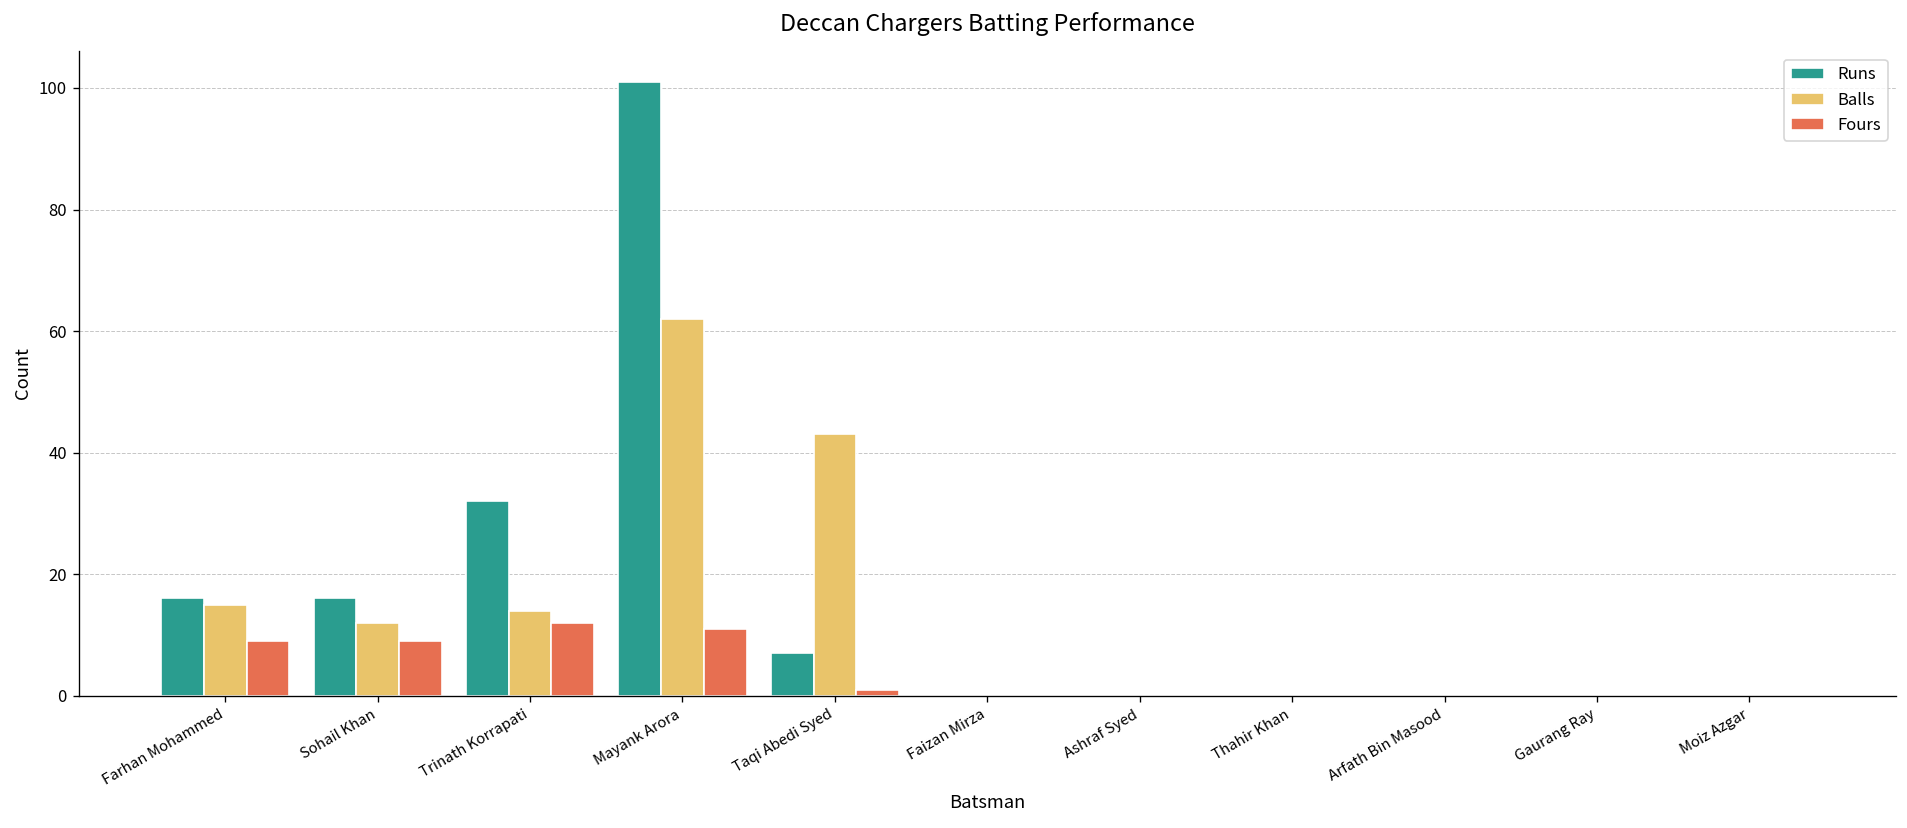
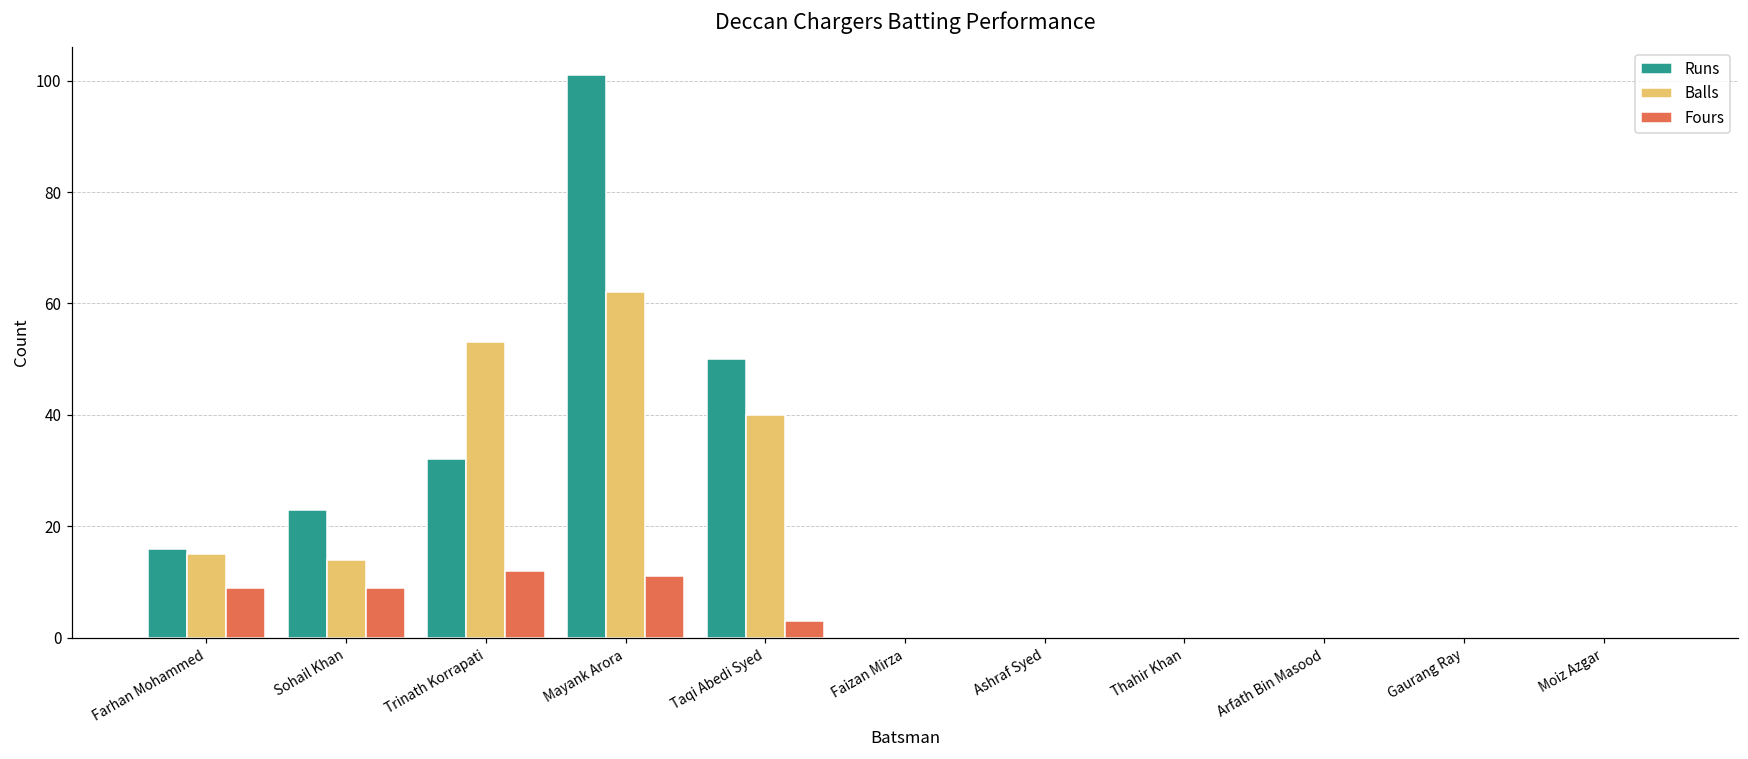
  {
    "Runs": {
      "Farhan Mohammed": 16,
-     "Sohail Khan": 16,
+     "Sohail Khan": 23,
      "Trinath Korrapati": 32,
      "Mayank Arora": 101,
-     "Taqi Abedi Syed": 7,
+     "Taqi Abedi Syed": 50,
      "Faizan Mirza": 0,
      "Ashraf Syed": 0,
      "Thahir Khan": 0,
      "Arfath Bin Masood": 0,
      "Gaurang Ray": 0,
      "Moiz Azgar": 0
    },
    "Balls": {
      "Farhan Mohammed": 15,
-     "Sohail Khan": 12,
-     "Trinath Korrapati": 14,
+     "Sohail Khan": 14,
+     "Trinath Korrapati": 53,
      "Mayank Arora": 62,
-     "Taqi Abedi Syed": 43,
+     "Taqi Abedi Syed": 40,
      "Faizan Mirza": 0,
      "Ashraf Syed": 0,
      "Thahir Khan": 0,
      "Arfath Bin Masood": 0,
      "Gaurang Ray": 0,
      "Moiz Azgar": 0
    },
    "Fours": {
      "Farhan Mohammed": 9,
      "Sohail Khan": 9,
      "Trinath Korrapati": 12,
      "Mayank Arora": 11,
-     "Taqi Abedi Syed": 1,
+     "Taqi Abedi Syed": 3,
      "Faizan Mirza": 0,
      "Ashraf Syed": 0,
      "Thahir Khan": 0,
      "Arfath Bin Masood": 0,
      "Gaurang Ray": 0,
      "Moiz Azgar": 0
    }
  }
